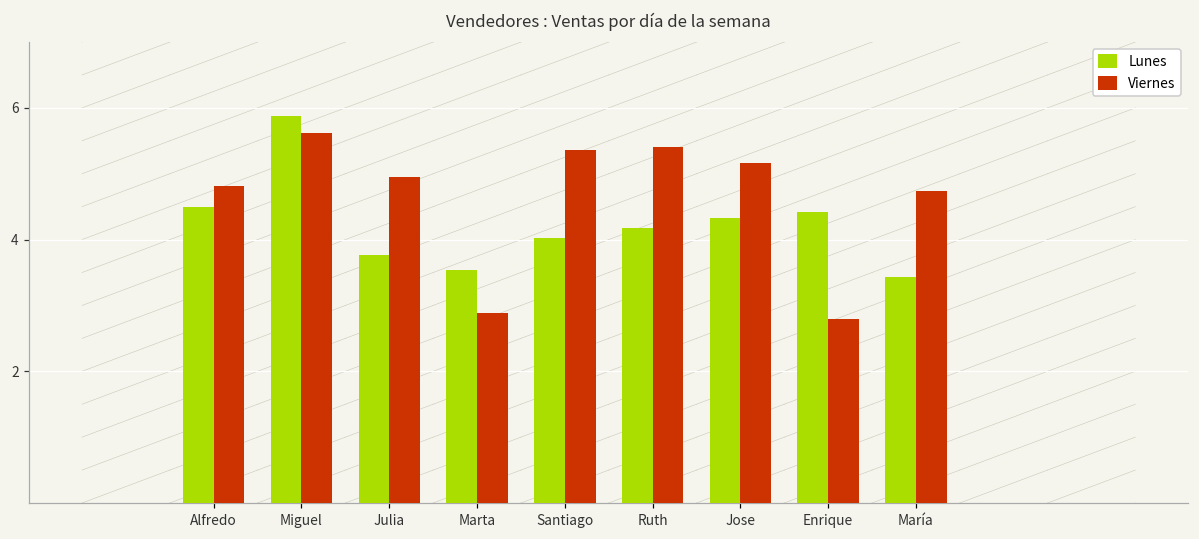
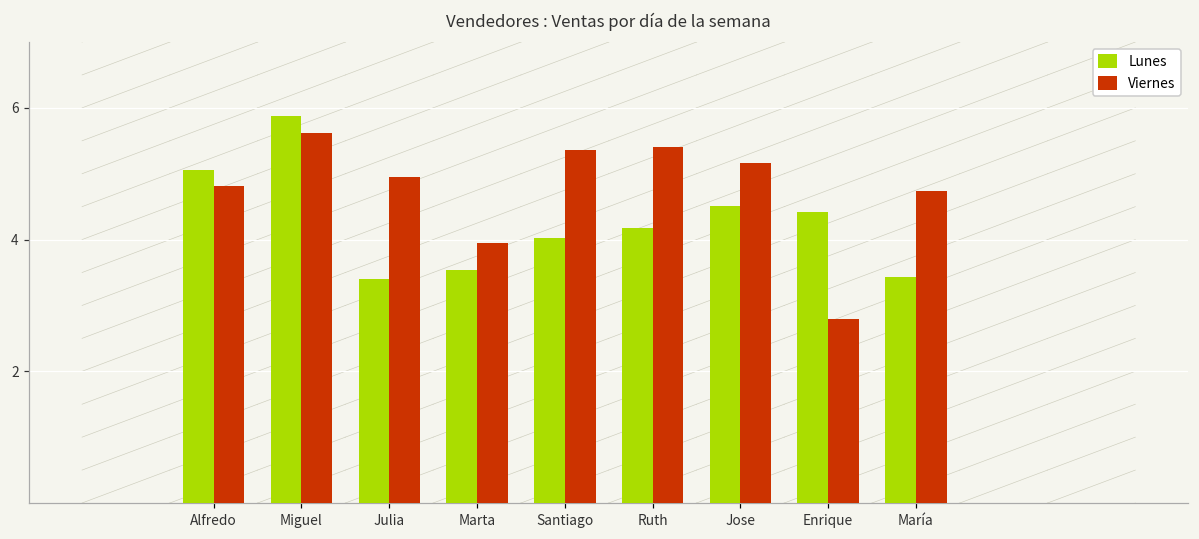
  {
    "Lunes": {
-     "Alfredo": 4.5,
+     "Alfredo": 5.1,
      "Miguel": 5.9,
-     "Julia": 3.8,
+     "Julia": 3.4,
      "Marta": 3.5,
      "Santiago": 4.0,
      "Ruth": 4.2,
-     "Jose": 4.3,
+     "Jose": 4.5,
      "Enrique": 4.4,
      "María": 3.4
    },
    "Viernes": {
      "Alfredo": 4.8,
      "Miguel": 5.6,
      "Julia": 5.0,
-     "Marta": 2.9,
+     "Marta": 4.0,
      "Santiago": 5.4,
      "Ruth": 5.4,
      "Jose": 5.2,
      "Enrique": 2.8,
      "María": 4.7
    }
  }
